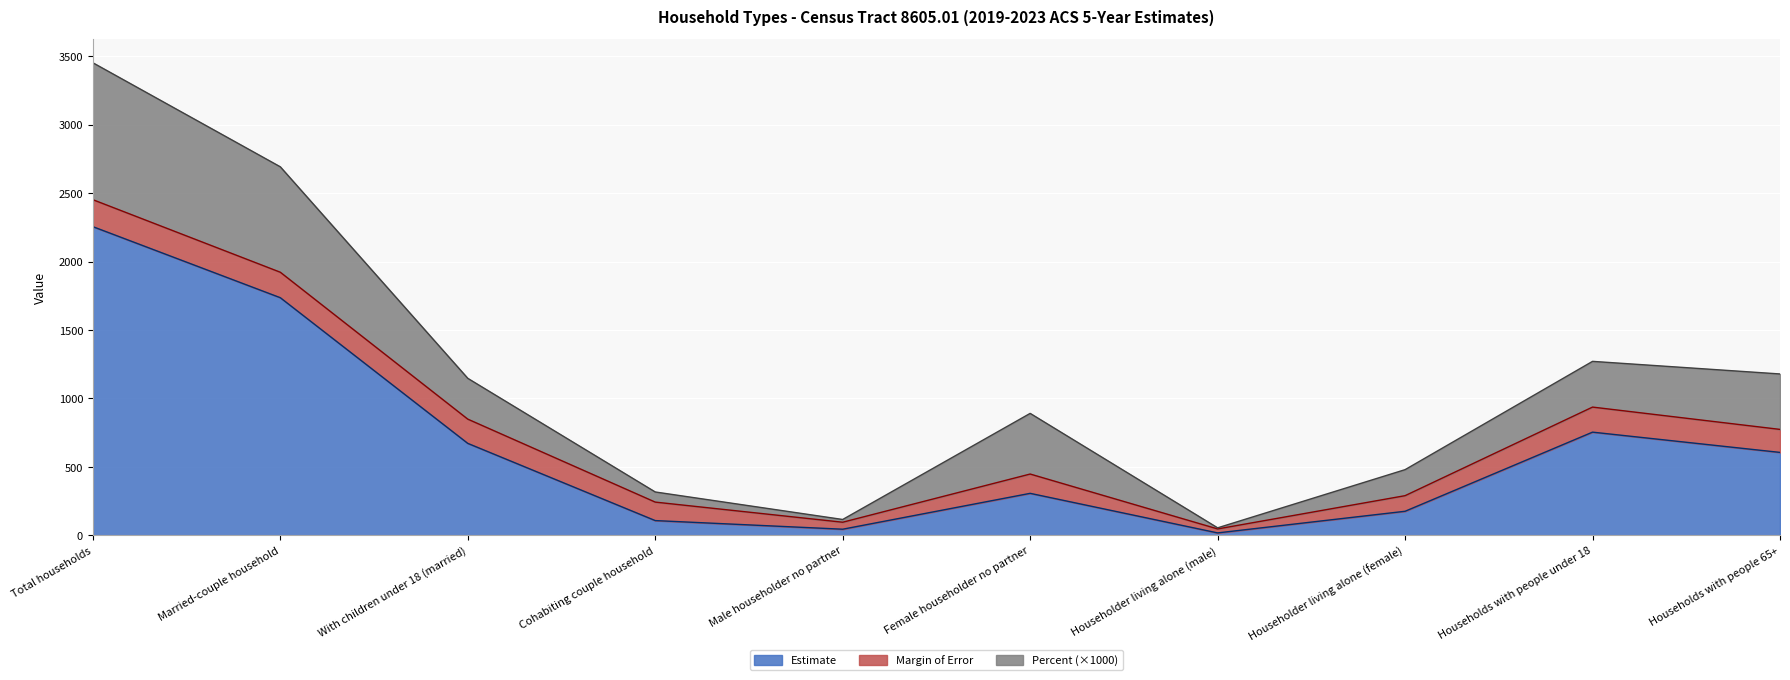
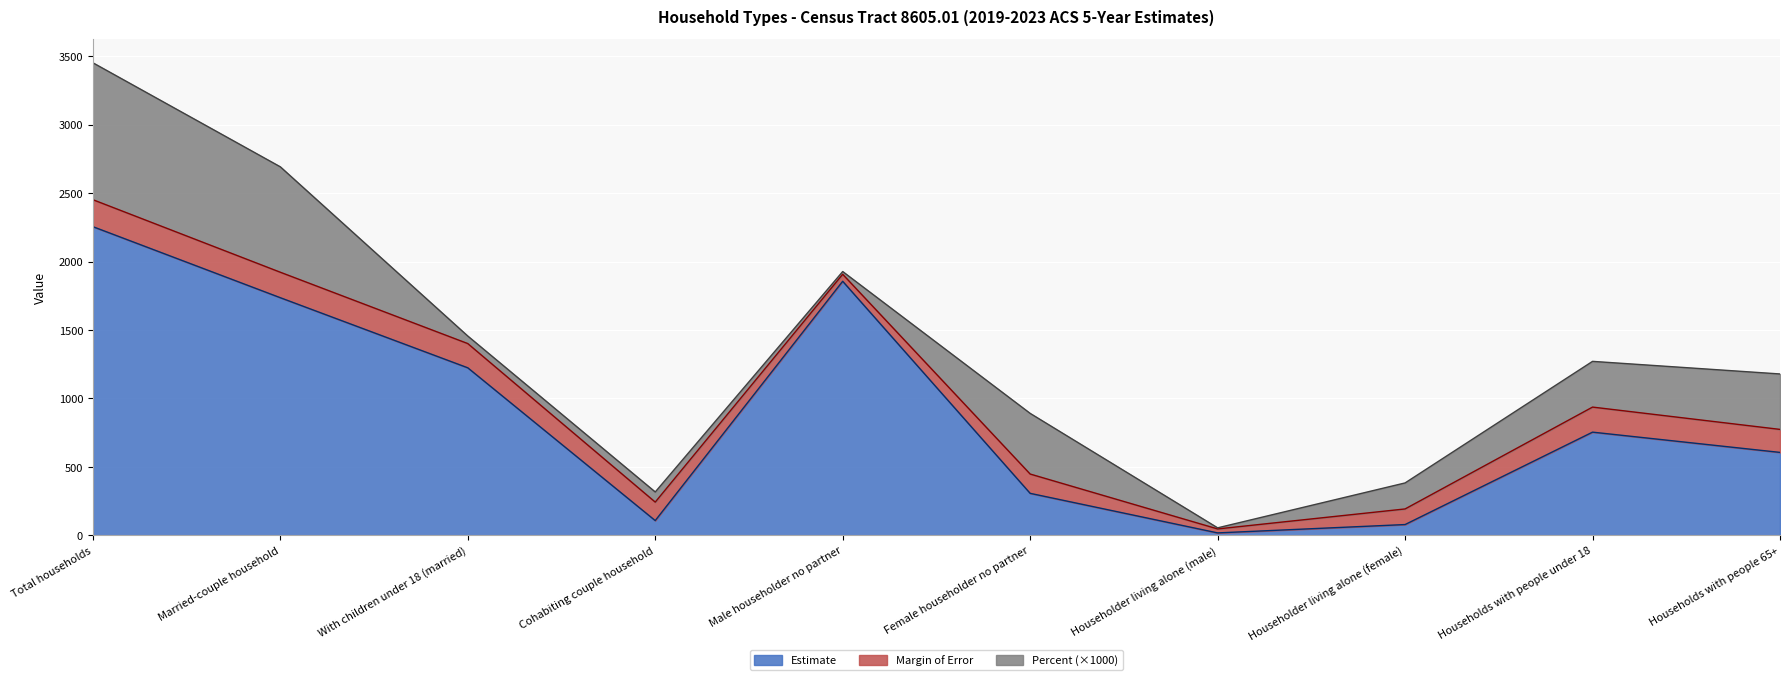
  {
    "Estimate": {
      "Total households": 2260,
      "Married-couple household": 1740,
-     "With children under 18 (married)": 670,
+     "With children under 18 (married)": 1220,
      "Cohabiting couple household": 110,
-     "Male householder no partner": 50,
+     "Male householder no partner": 1860,
      "Female householder no partner": 310,
      "Householder living alone (male)": 20,
-     "Householder living alone (female)": 180,
+     "Householder living alone (female)": 80,
      "Households with people under 18": 750,
      "Households with people 65+": 610
    },
    "Margin of Error": {
      "Total households": 200,
      "Married-couple household": 190,
      "With children under 18 (married)": 180,
      "Cohabiting couple household": 140,
      "Male householder no partner": 50,
      "Female householder no partner": 140,
      "Householder living alone (female)": 110,
      "Households with people under 18": 180,
      "Households with people 65+": 170
    },
    "Percent (×1000)": {
      "Total households": 1000,
      "Married-couple household": 770,
-     "With children under 18 (married)": 300,
+     "With children under 18 (married)": 60,
      "Cohabiting couple household": 70,
      "Male householder no partner": 20,
      "Female householder no partner": 440,
      "Householder living alone (female)": 190,
      "Households with people under 18": 330,
      "Households with people 65+": 410
    }
  }
